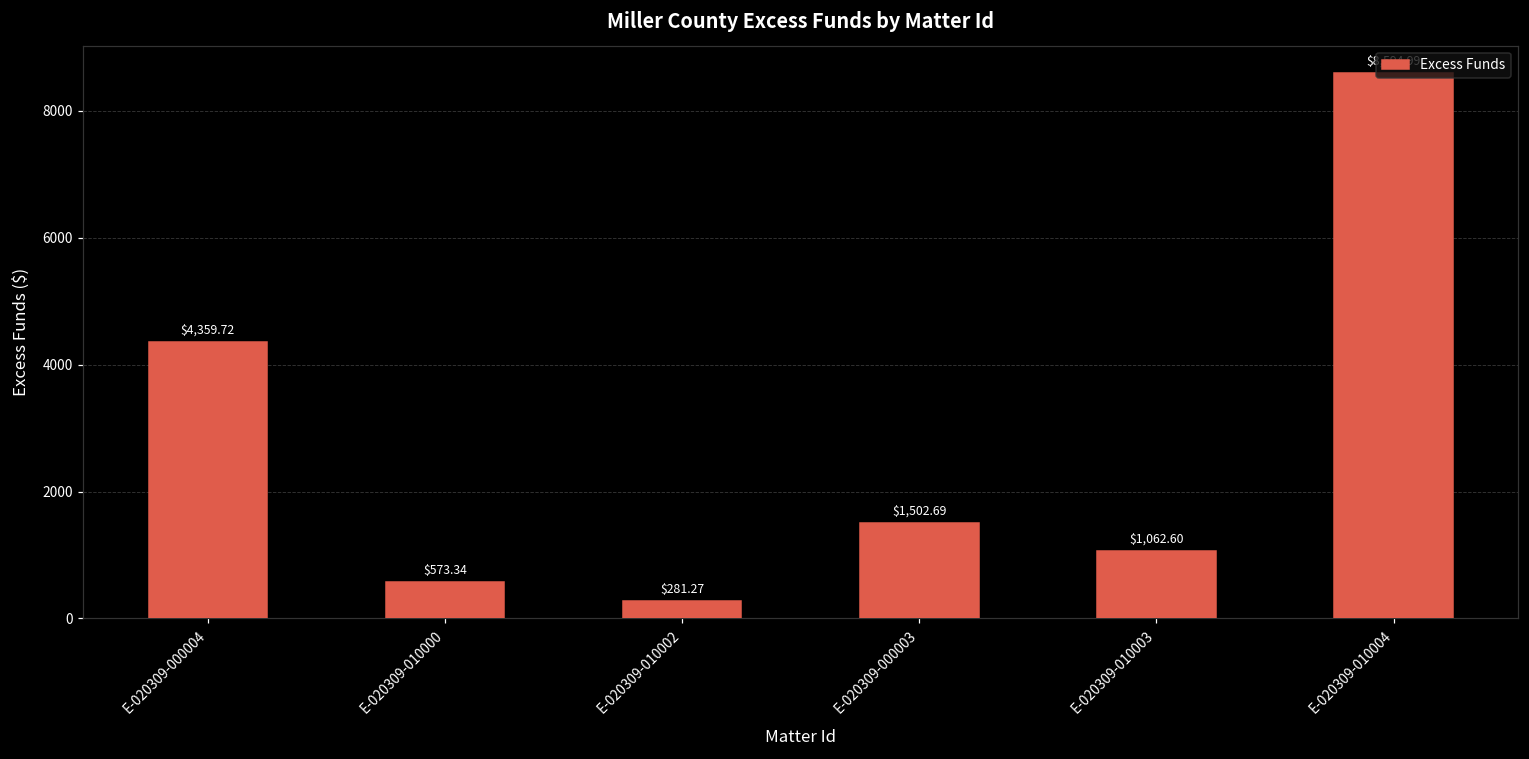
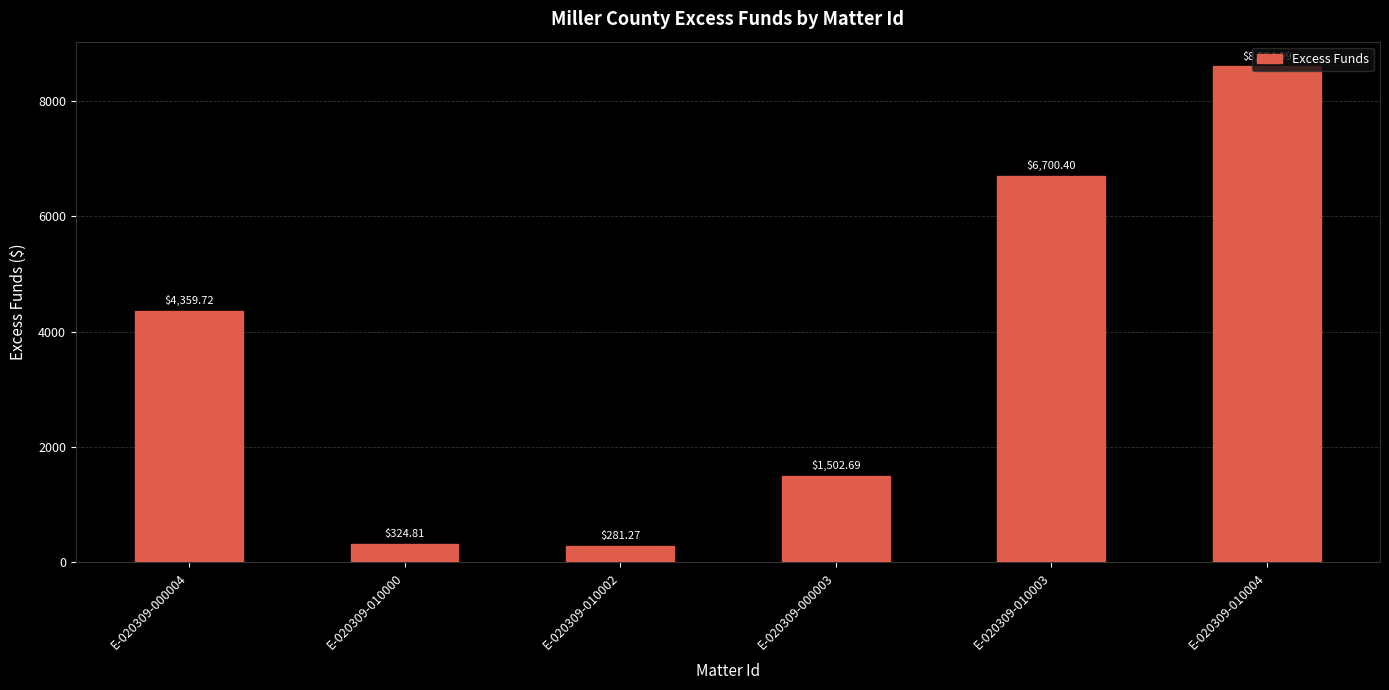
  {
    "E-020309-000004": "$4,359.72",
-   "E-020309-010000": "$573.34",
+   "E-020309-010000": "$324.81",
    "E-020309-010002": "$281.27",
    "E-020309-000003": "$1,502.69",
-   "E-020309-010003": "$1,062.60"
+   "E-020309-010003": "$6,700.40"
  }
